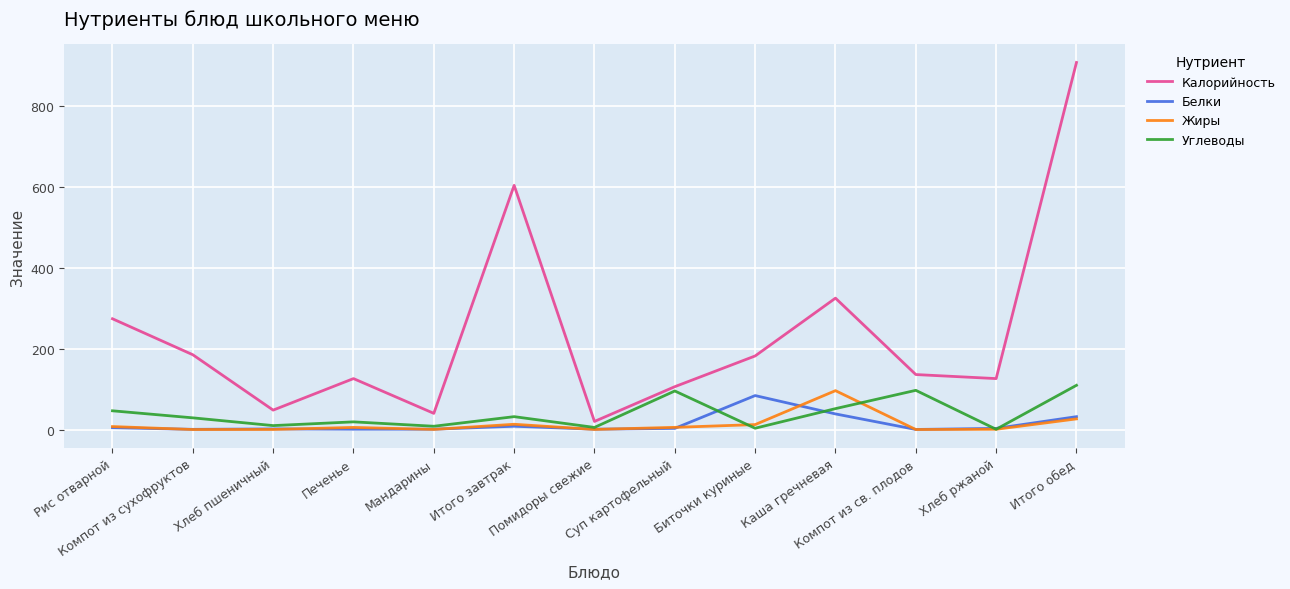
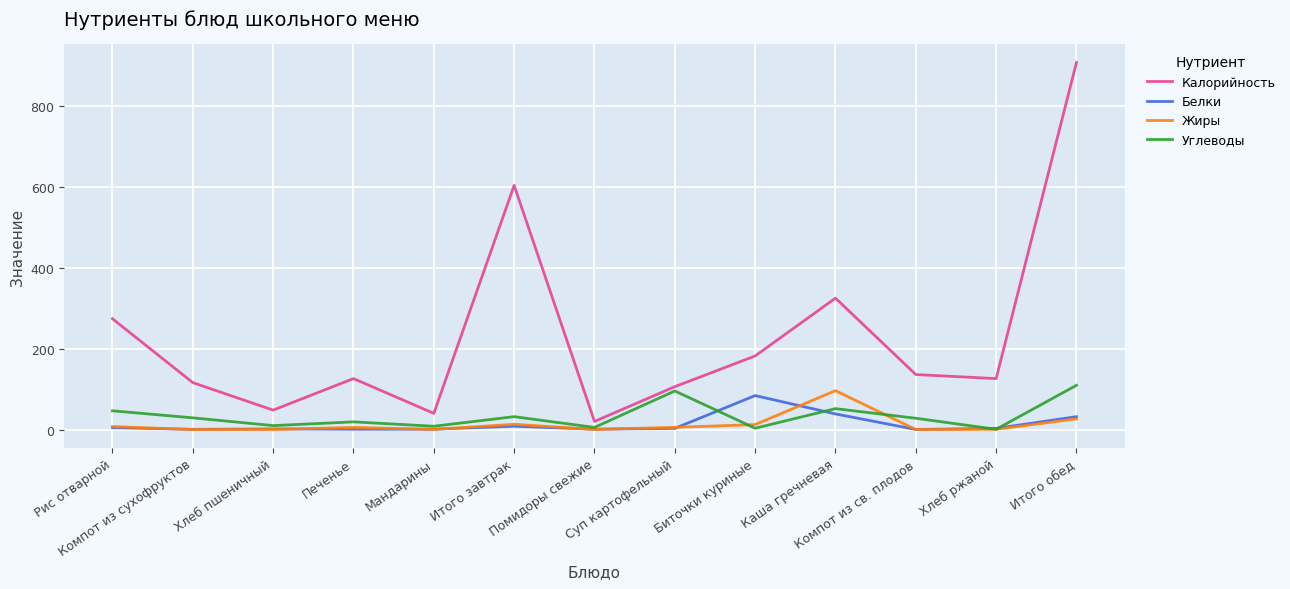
  {
    "Калорийность": {
      "Рис отварной": 270,
-     "Компот из сухофруктов": 190,
+     "Компот из сухофруктов": 120,
      "Хлеб пшеничный": 50,
      "Печенье": 130,
      "Мандарины": 40,
      "Итого завтрак": 600,
      "Помидоры свежие": 20,
      "Суп картофельный": 110,
      "Биточки куриные": 180,
      "Каша гречневая": 330,
      "Компот из св. плодов": 140,
      "Хлеб ржаной": 130,
      "Итого обед": 910
    },
    "Белки": {
      "Биточки куриные": 80,
      "Каша гречневая": 40
    },
    "Жиры": {
      "Биточки куриные": 10,
      "Каша гречневая": 100
    },
    "Углеводы": {
      "Рис отварной": 50,
      "Компот из сухофруктов": 30,
      "Хлеб пшеничный": 10,
      "Печенье": 20,
      "Мандарины": 10,
      "Итого завтрак": 30,
      "Суп картофельный": 100,
      "Биточки куриные": 0,
      "Каша гречневая": 50,
-     "Компот из св. плодов": 100,
+     "Компот из св. плодов": 30,
      "Итого обед": 110
    }
  }
